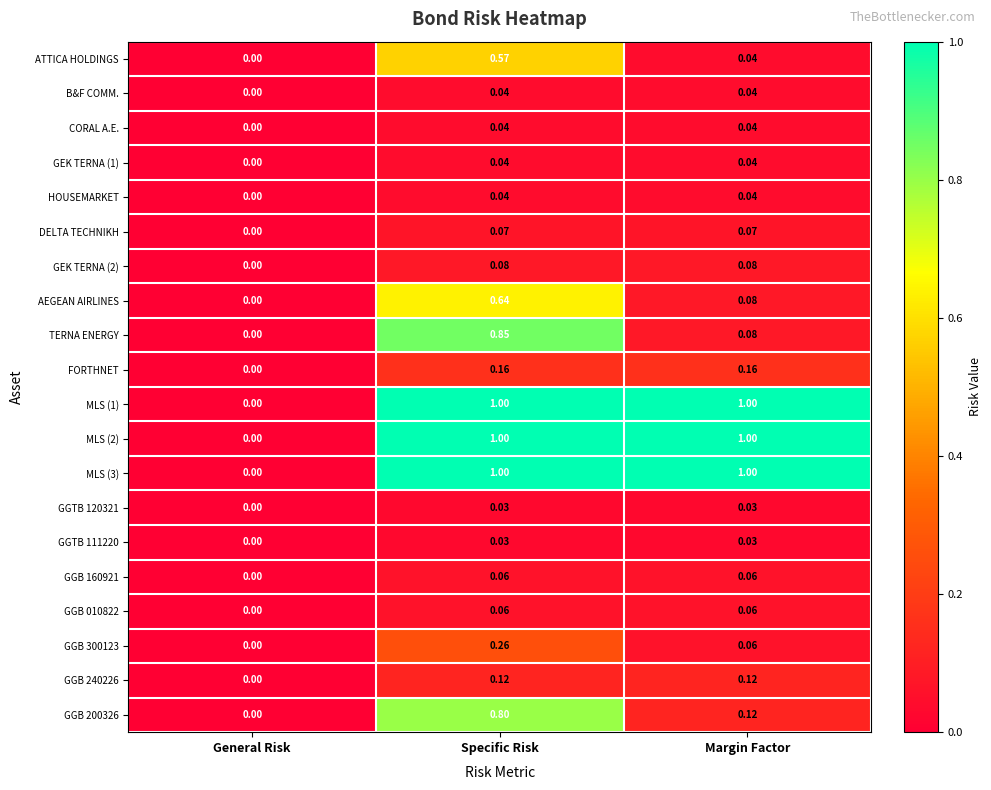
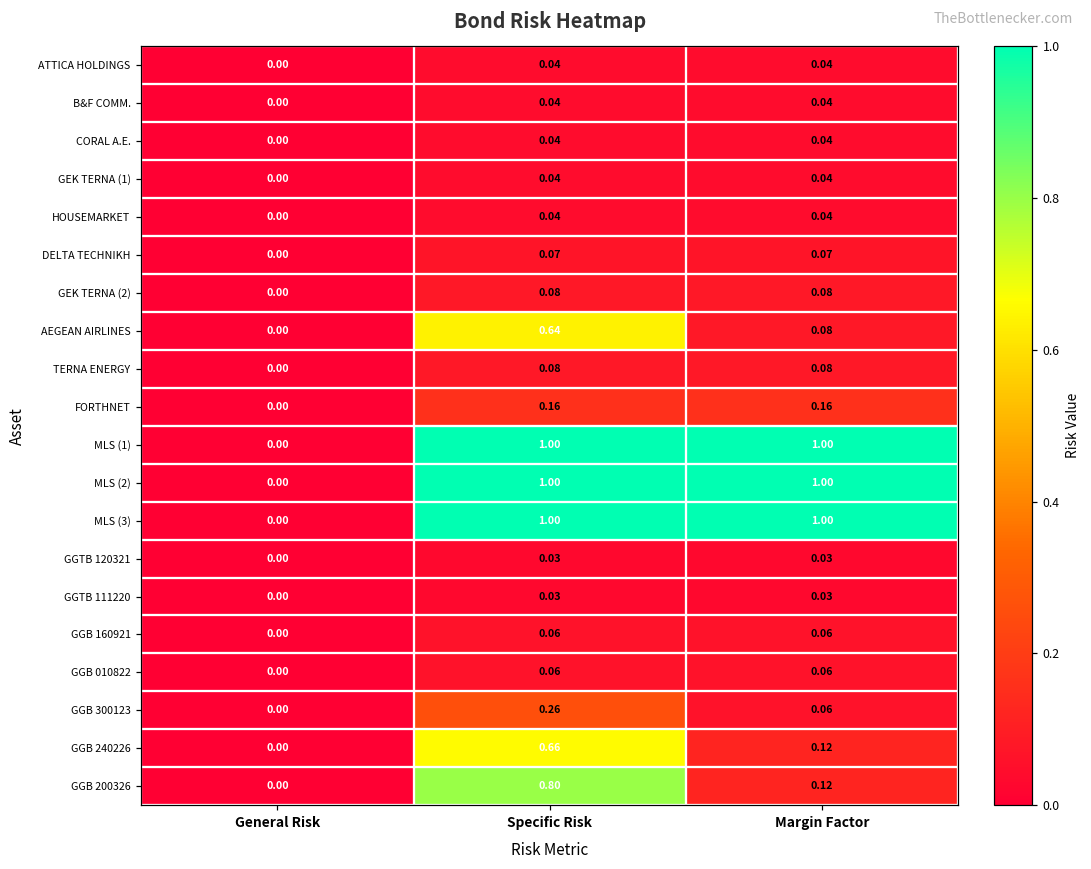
  {
    "ATTICA HOLDINGS": {
      "General Risk": 0.00,
-     "Specific Risk": 0.57,
+     "Specific Risk": 0.04,
      "Margin Factor": 0.04
    },
    "B&F COMM.": {
      "General Risk": 0.00,
      "Specific Risk": 0.04,
      "Margin Factor": 0.04
    },
    "CORAL A.E.": {
      "General Risk": 0.00,
      "Specific Risk": 0.04,
      "Margin Factor": 0.04
    },
    "GEK TERNA (1)": {
      "General Risk": 0.00,
      "Specific Risk": 0.04,
      "Margin Factor": 0.04
    },
    "HOUSEMARKET": {
      "General Risk": 0.00,
      "Specific Risk": 0.04,
      "Margin Factor": 0.04
    },
    "DELTA TECHNIKH": {
      "General Risk": 0.00,
      "Specific Risk": 0.07,
      "Margin Factor": 0.07
    },
    "GEK TERNA (2)": {
      "General Risk": 0.00,
      "Specific Risk": 0.08,
      "Margin Factor": 0.08
    },
    "AEGEAN AIRLINES": {
      "General Risk": 0.00,
      "Specific Risk": 0.64,
      "Margin Factor": 0.08
    },
    "TERNA ENERGY": {
      "General Risk": 0.00,
-     "Specific Risk": 0.85,
+     "Specific Risk": 0.08,
      "Margin Factor": 0.08
    },
    "FORTHNET": {
      "General Risk": 0.00,
      "Specific Risk": 0.16,
      "Margin Factor": 0.16
    },
    "MLS (1)": {
      "General Risk": 0.00,
      "Specific Risk": 1.00,
      "Margin Factor": 1.00
    },
    "MLS (2)": {
      "General Risk": 0.00,
      "Specific Risk": 1.00,
      "Margin Factor": 1.00
    },
    "MLS (3)": {
      "General Risk": 0.00,
      "Specific Risk": 1.00,
      "Margin Factor": 1.00
    },
    "GGTB 120321": {
      "General Risk": 0.00,
      "Specific Risk": 0.03,
      "Margin Factor": 0.03
    },
    "GGTB 111220": {
      "General Risk": 0.00,
      "Specific Risk": 0.03,
      "Margin Factor": 0.03
    },
    "GGB 160921": {
      "General Risk": 0.00,
      "Specific Risk": 0.06,
      "Margin Factor": 0.06
    },
    "GGB 010822": {
      "General Risk": 0.00,
      "Specific Risk": 0.06,
      "Margin Factor": 0.06
    },
    "GGB 300123": {
      "General Risk": 0.00,
      "Specific Risk": 0.26,
      "Margin Factor": 0.06
    },
    "GGB 240226": {
      "General Risk": 0.00,
-     "Specific Risk": 0.12,
+     "Specific Risk": 0.66,
      "Margin Factor": 0.12
    },
    "GGB 200326": {
      "General Risk": 0.00,
      "Specific Risk": 0.80,
      "Margin Factor": 0.12
    }
  }
